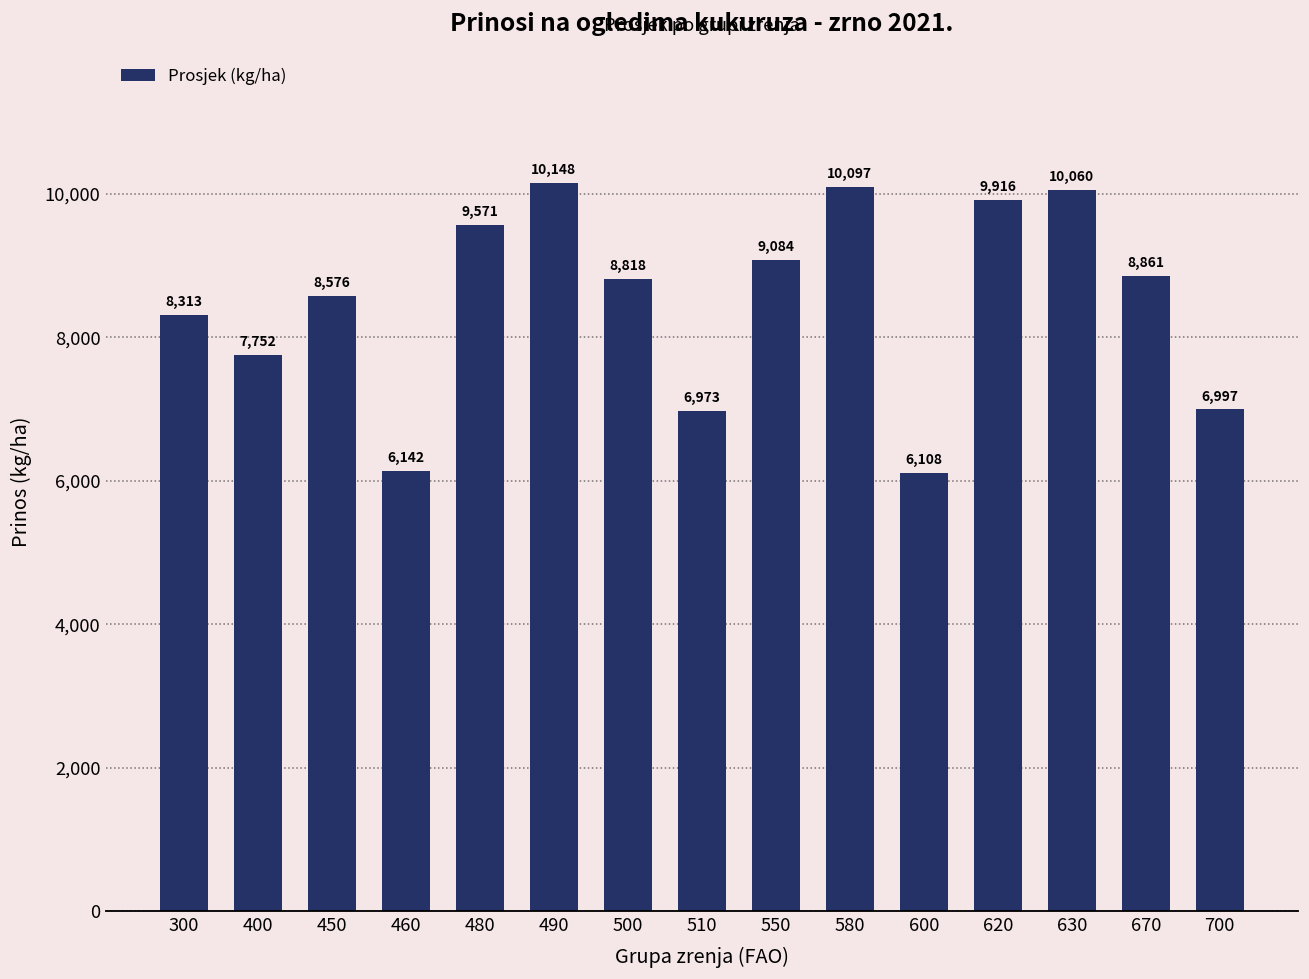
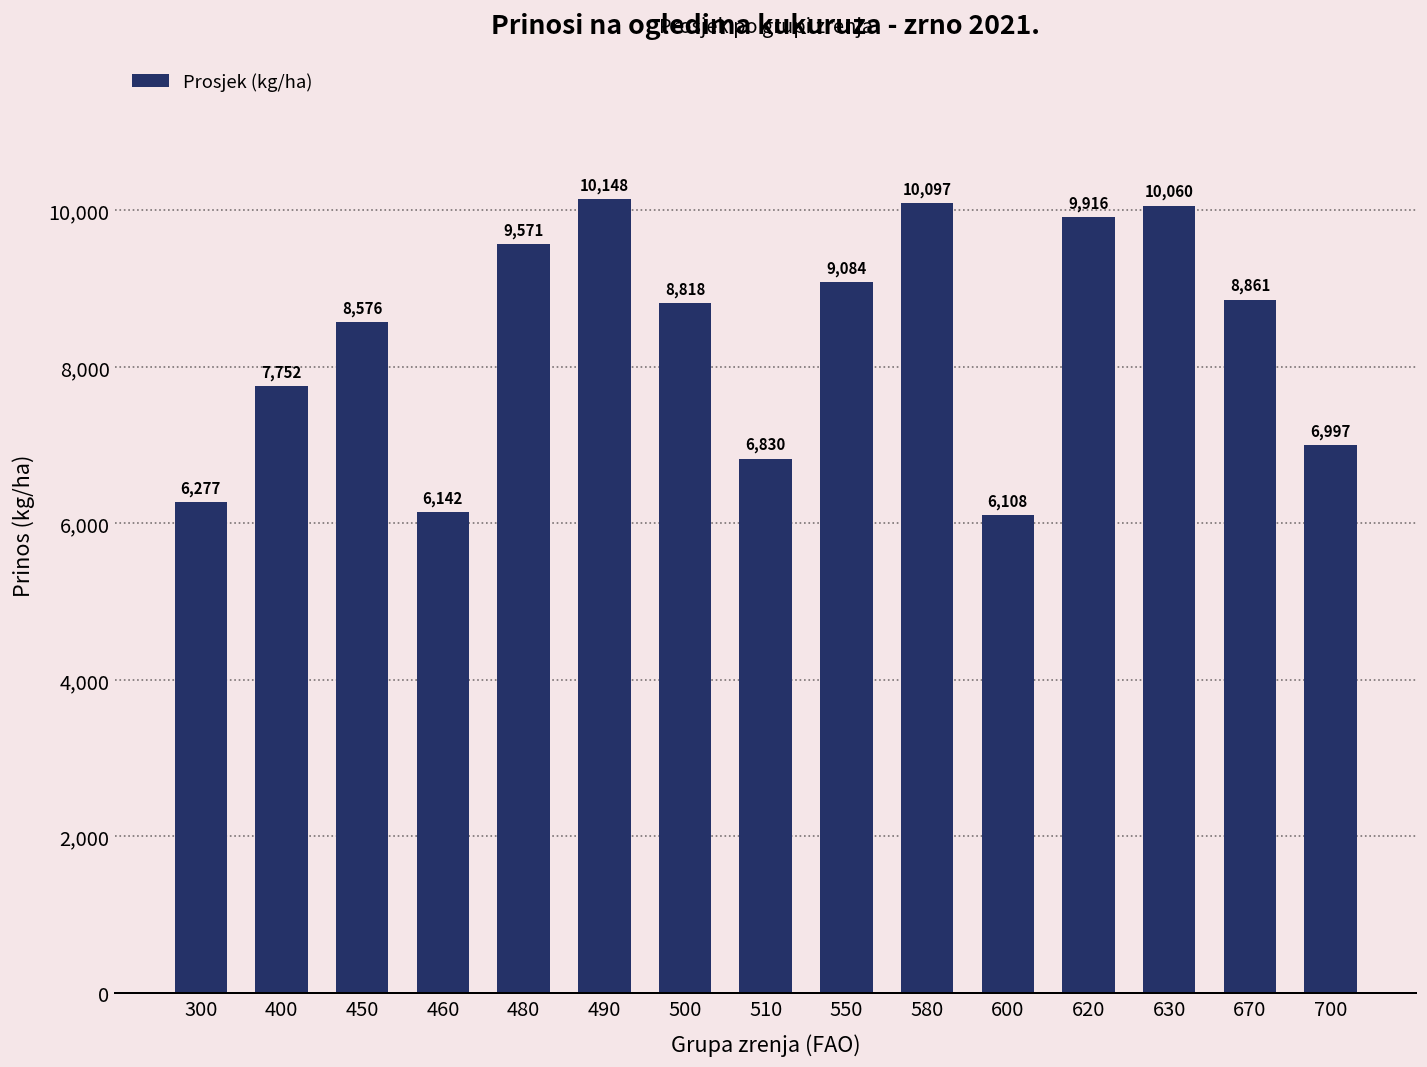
  {
-   "300": "8,313",
+   "300": "6,277",
    "400": "7,752",
    "450": "8,576",
    "460": "6,142",
    "480": "9,571",
    "490": "10,148",
    "500": "8,818",
-   "510": "6,973",
+   "510": "6,830",
    "550": "9,084",
    "580": "10,097",
    "600": "6,108",
    "620": "9,916",
    "630": "10,060",
    "670": "8,861",
    "700": "6,997"
  }
